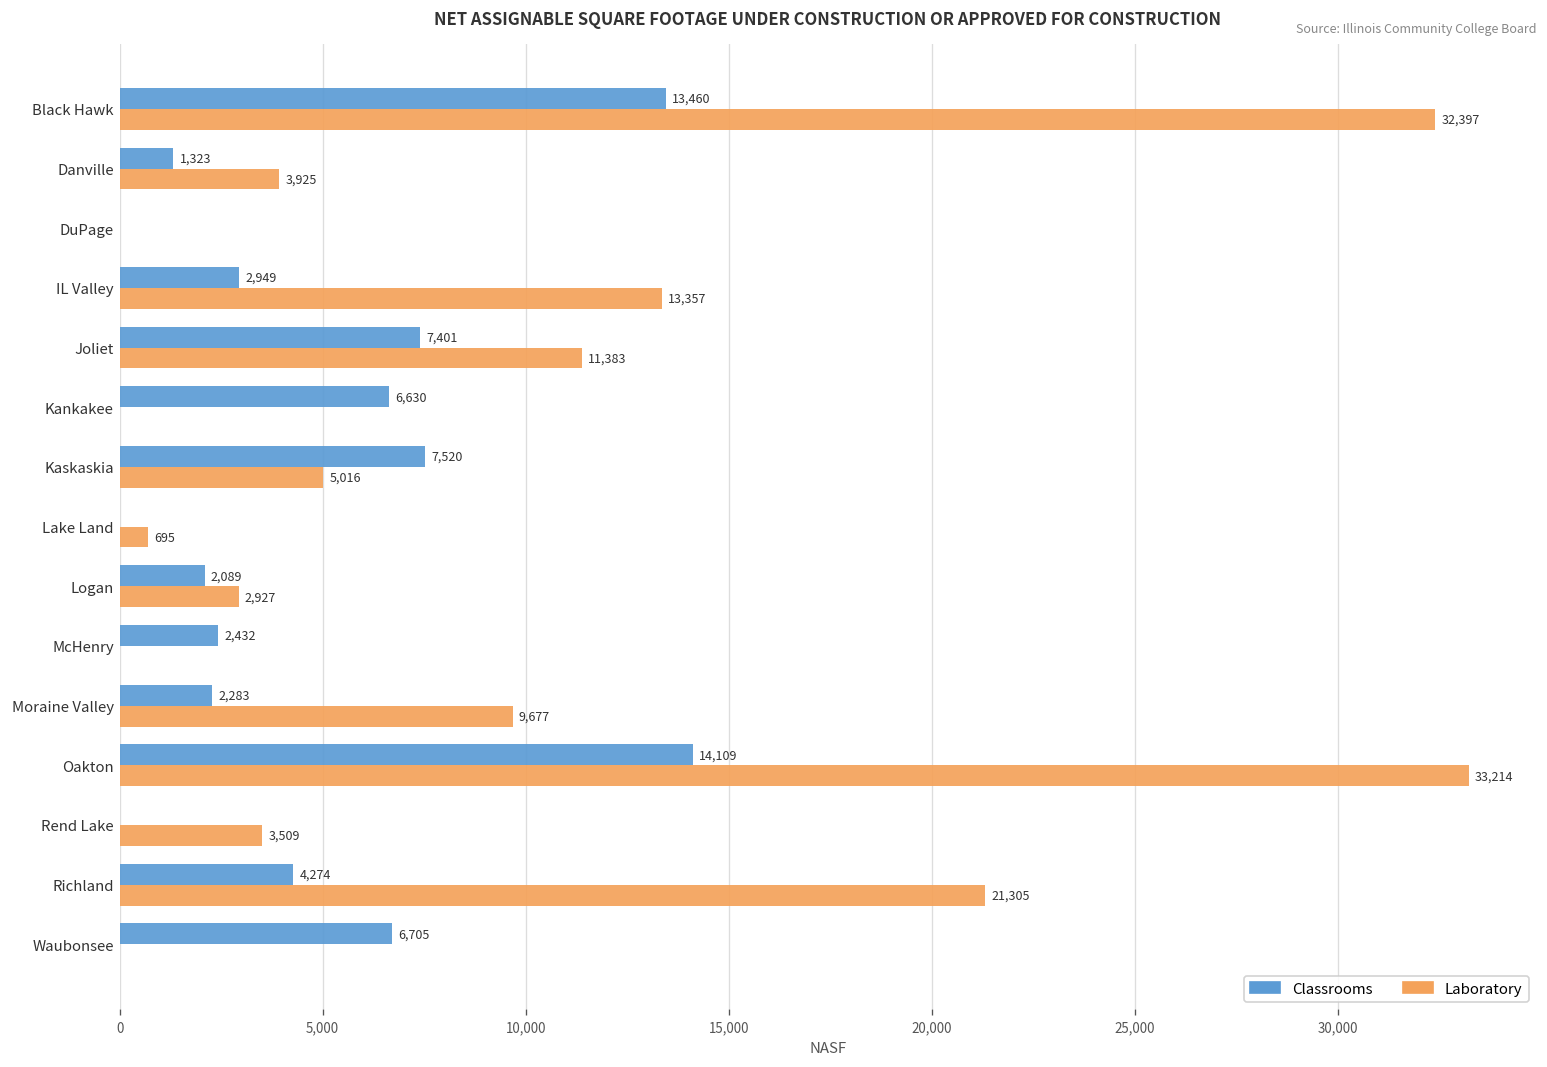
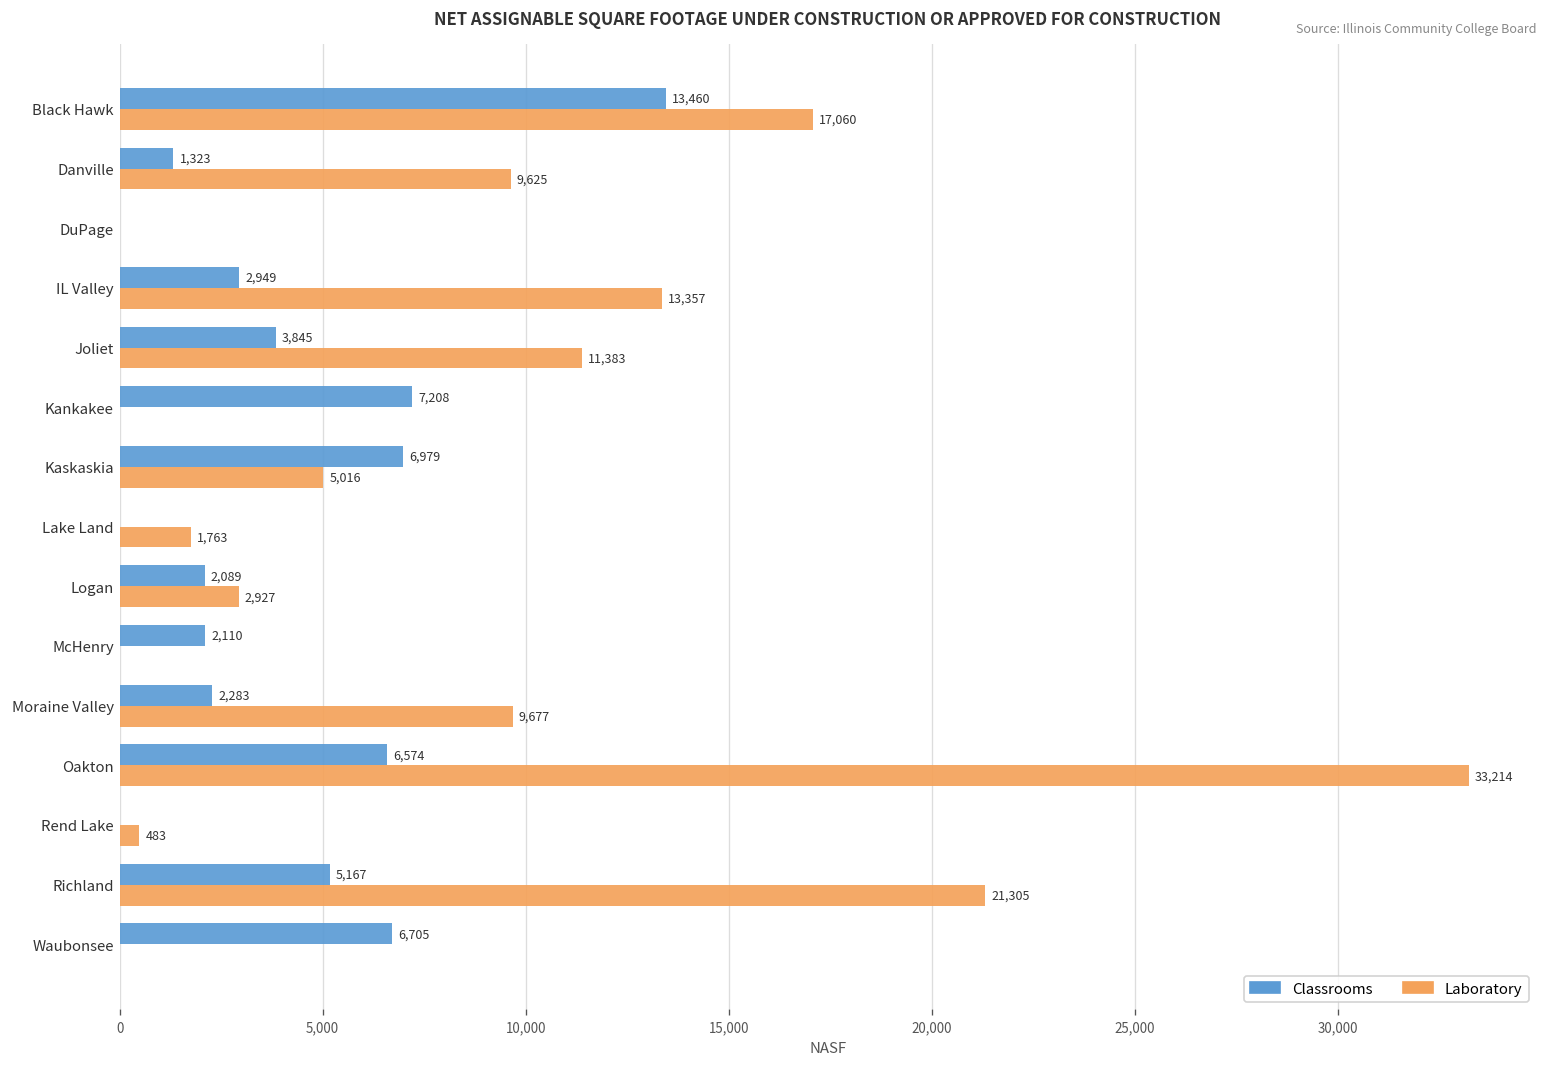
  {
    "Classrooms": {
      "Black Hawk": "13,460",
      "Danville": "1,323",
      "IL Valley": "2,949",
-     "Joliet": "7,401",
-     "Kankakee": "6,630",
-     "Kaskaskia": "7,520",
+     "Joliet": "3,845",
+     "Kankakee": "7,208",
+     "Kaskaskia": "6,979",
      "Logan": "2,089",
-     "McHenry": "2,432",
+     "McHenry": "2,110",
      "Moraine Valley": "2,283",
-     "Oakton": "14,109",
-     "Richland": "4,274",
+     "Oakton": "6,574",
+     "Richland": "5,167",
      "Waubonsee": "6,705"
    },
    "Laboratory": {
-     "Black Hawk": "32,397",
-     "Danville": "3,925",
+     "Black Hawk": "17,060",
+     "Danville": "9,625",
      "IL Valley": "13,357",
      "Joliet": "11,383",
      "Kaskaskia": "5,016",
-     "Lake Land": "695",
+     "Lake Land": "1,763",
      "Logan": "2,927",
      "Moraine Valley": "9,677",
      "Oakton": "33,214",
-     "Rend Lake": "3,509",
+     "Rend Lake": "483",
      "Richland": "21,305"
    }
  }
